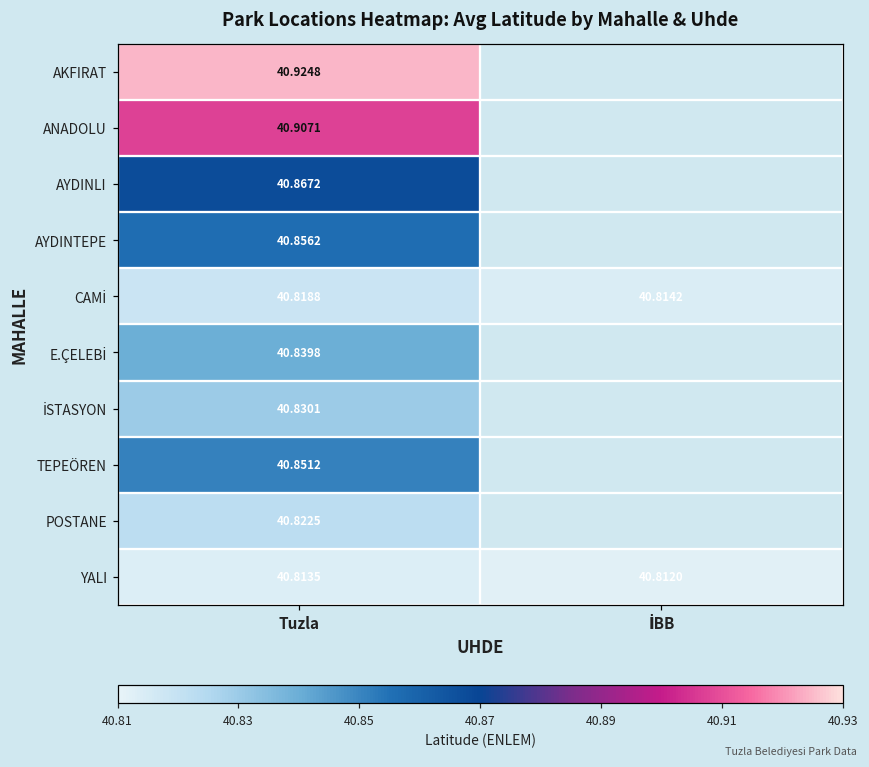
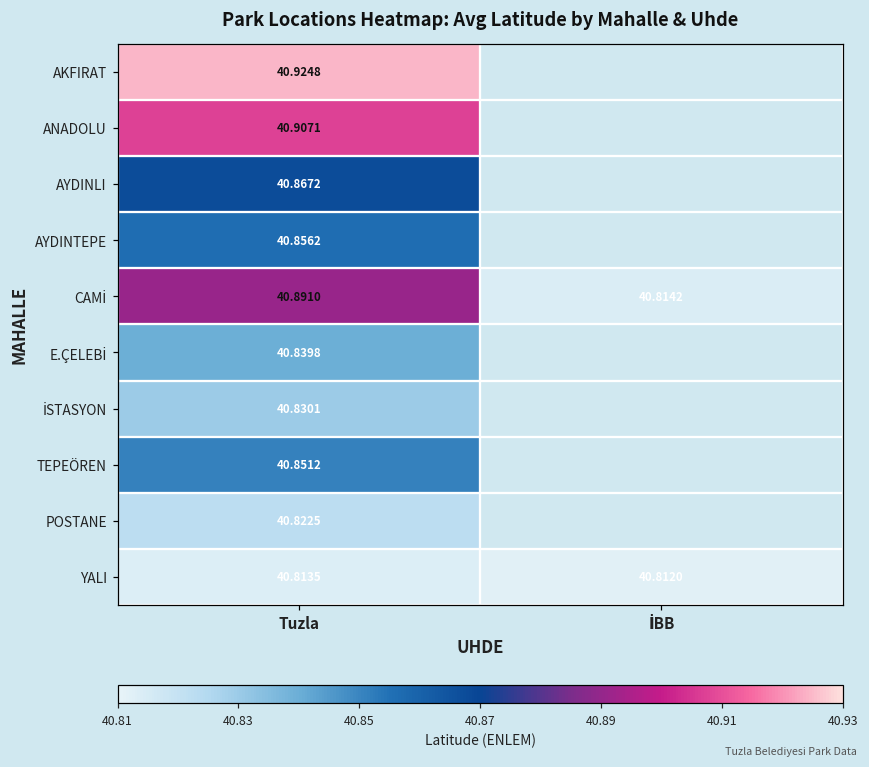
  {
    "AKFIRAT": {
      "Tuzla": 40.9248
    },
    "ANADOLU": {
      "Tuzla": 40.9071
    },
    "AYDINLI": {
      "Tuzla": 40.8672
    },
    "AYDINTEPE": {
      "Tuzla": 40.8562
    },
    "CAMİ": {
-     "Tuzla": 40.8188
+     "Tuzla": 40.8910
    },
    "E.ÇELEBİ": {
      "Tuzla": 40.8398
    },
    "İSTASYON": {
      "Tuzla": 40.8301
    },
    "TEPEÖREN": {
      "Tuzla": 40.8512
    },
    "POSTANE": {
      "Tuzla": 40.8225
    }
  }
